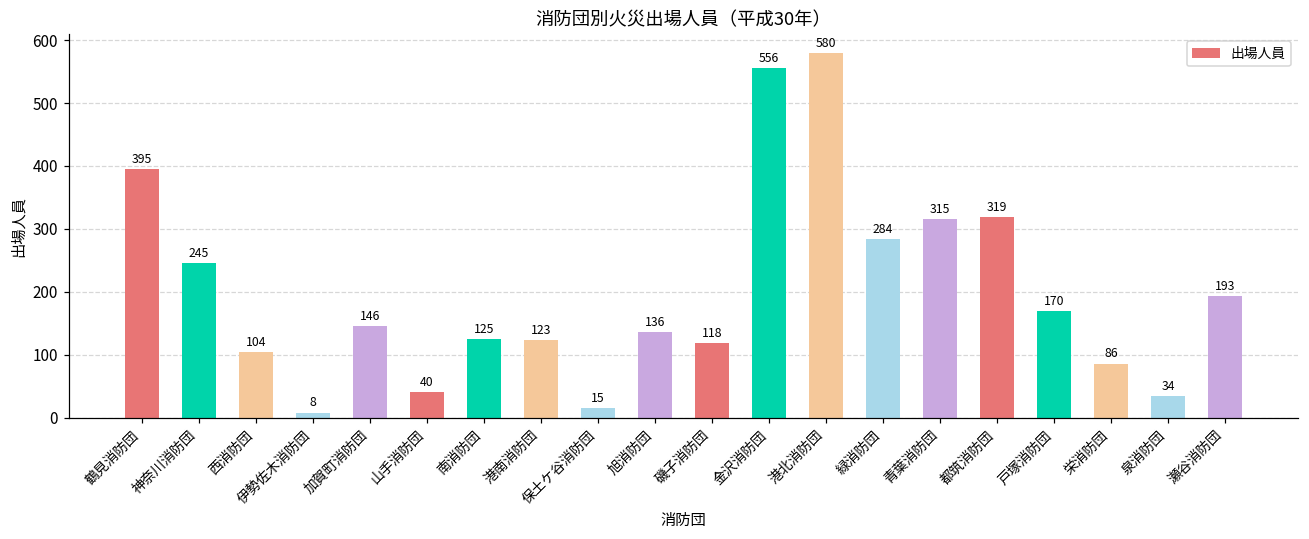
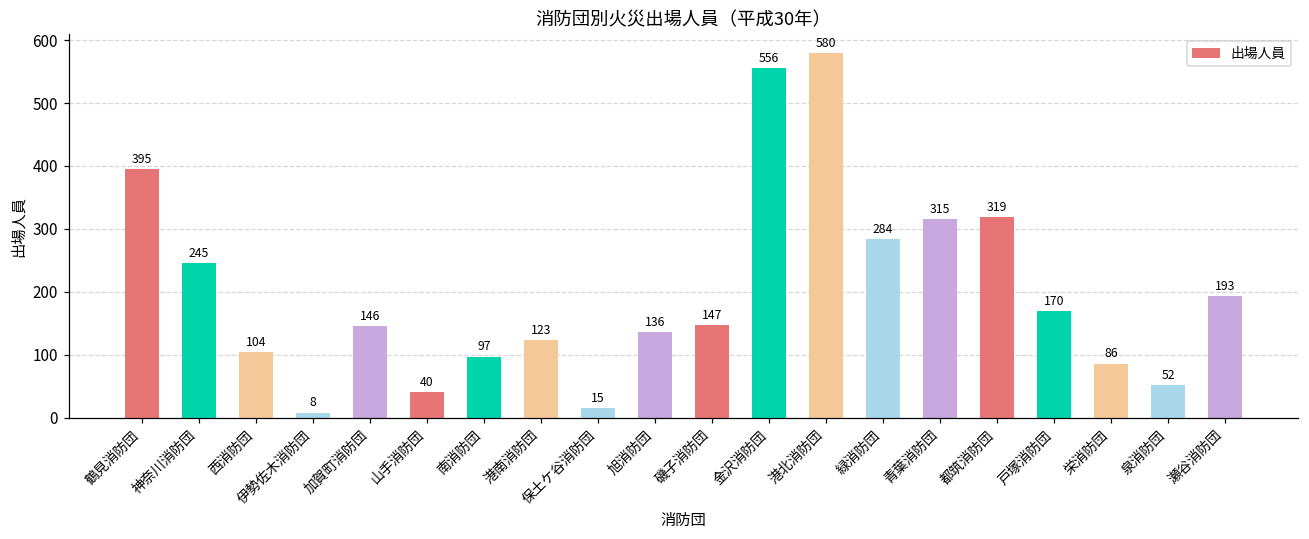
  {
    "鶴見消防団": 395,
    "神奈川消防団": 245,
    "西消防団": 104,
    "伊勢佐木消防団": 8,
    "加賀町消防団": 146,
    "山手消防団": 40,
-   "南消防団": 125,
+   "南消防団": 97,
    "港南消防団": 123,
    "保土ケ谷消防団": 15,
    "旭消防団": 136,
-   "磯子消防団": 118,
+   "磯子消防団": 147,
    "金沢消防団": 556,
    "港北消防団": 580,
    "緑消防団": 284,
    "青葉消防団": 315,
    "都筑消防団": 319,
    "戸塚消防団": 170,
    "栄消防団": 86,
-   "泉消防団": 34,
+   "泉消防団": 52,
    "瀬谷消防団": 193
  }
